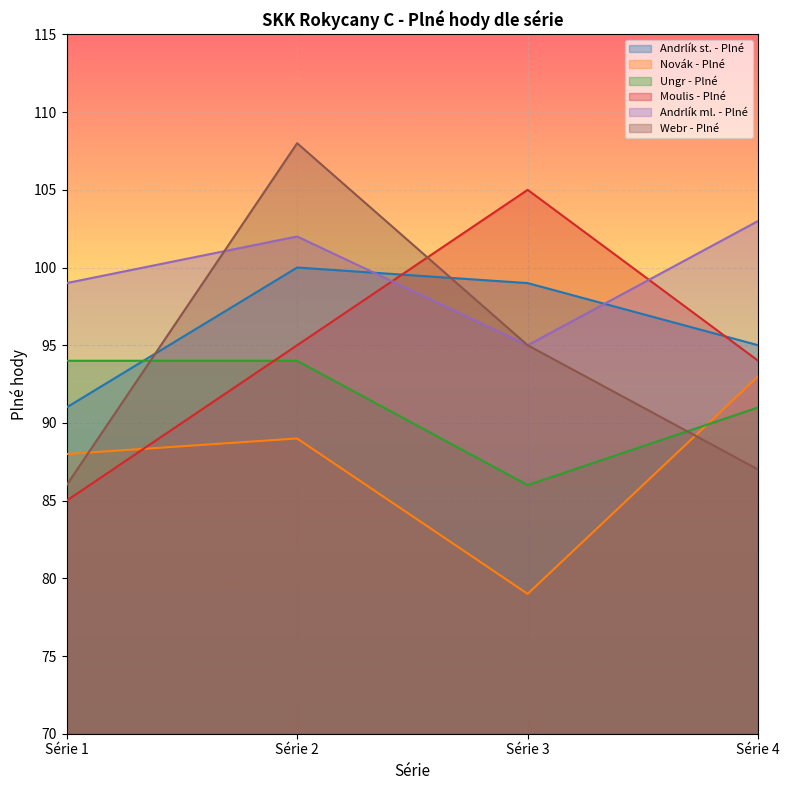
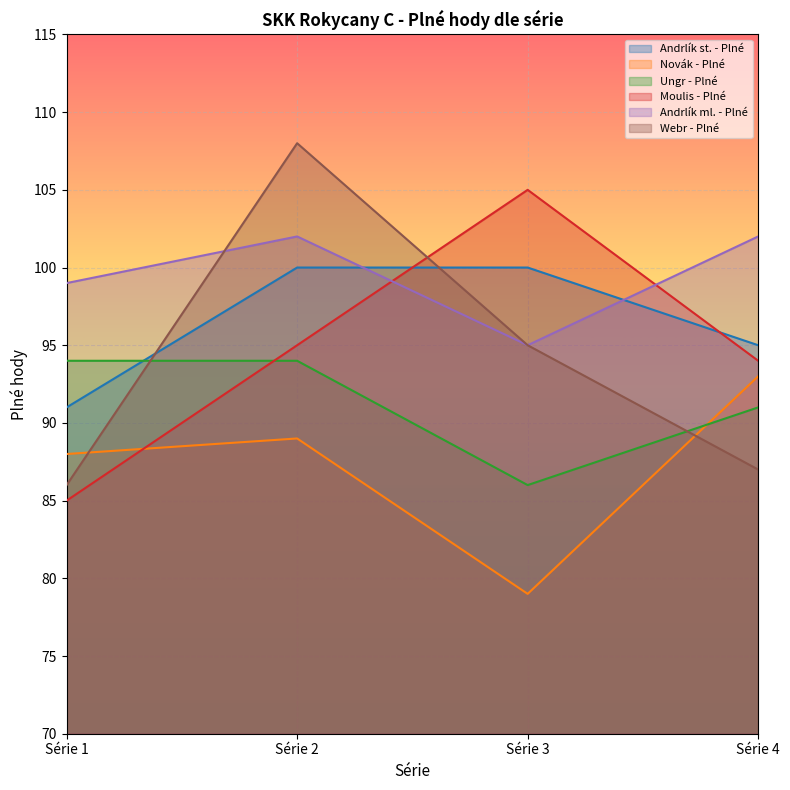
  {
    "Andrlík st. - Plné": {
      "Série 1": 91,
      "Série 2": 100,
-     "Série 3": 99,
+     "Série 3": 100,
      "Série 4": 95
    },
    "Ungr - Plné": {
      "Série 1": 94,
      "Série 2": 94,
      "Série 3": 86,
      "Série 4": 91
    },
    "Andrlík ml. - Plné": {
      "Série 1": 99,
      "Série 2": 102,
-     "Série 4": 103
+     "Série 4": 102
    }
  }
